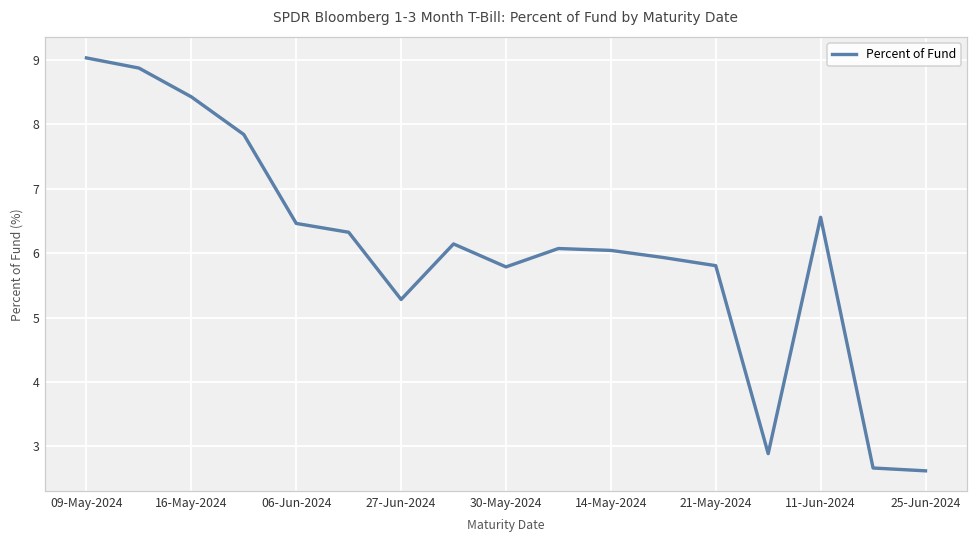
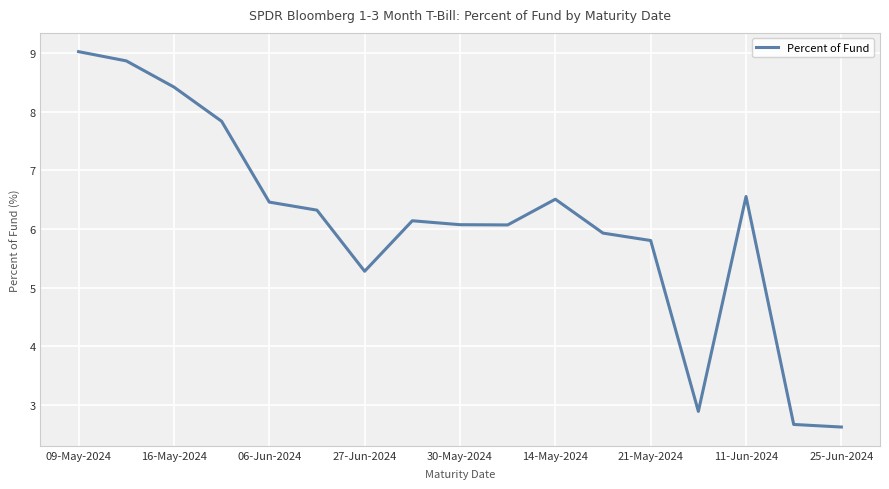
  {
    "09-May-2024": 9.0,
    "16-May-2024": 8.4,
    "06-Jun-2024": 6.5,
    "27-Jun-2024": 5.3,
-   "30-May-2024": 5.8,
-   "14-May-2024": 6.0,
+   "30-May-2024": 6.1,
+   "14-May-2024": 6.5,
    "21-May-2024": 5.8,
    "11-Jun-2024": 6.6,
    "25-Jun-2024": 2.6
  }
